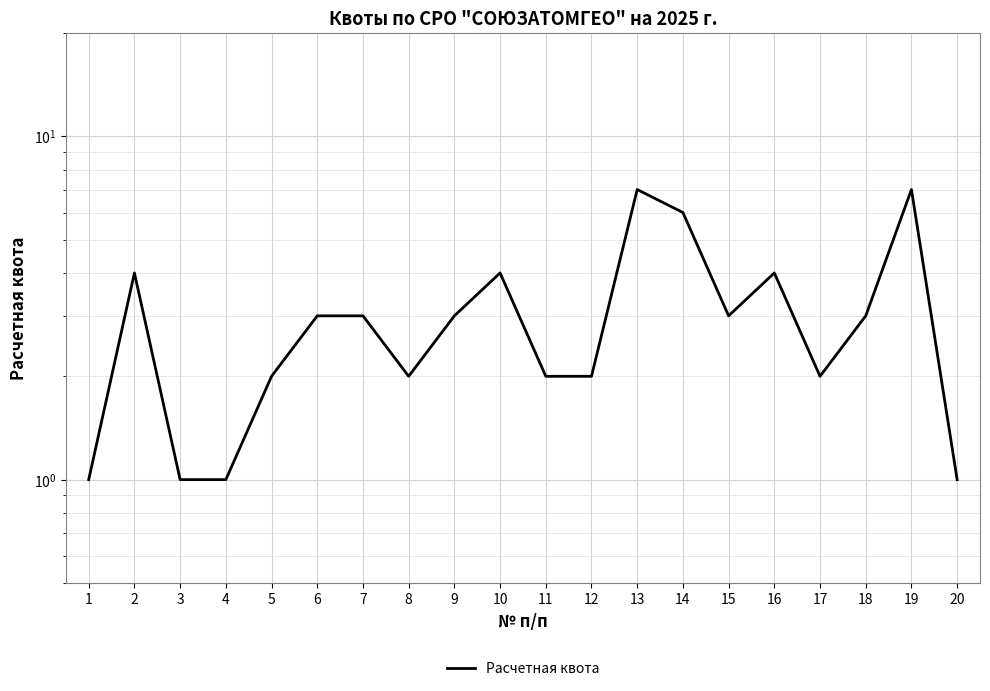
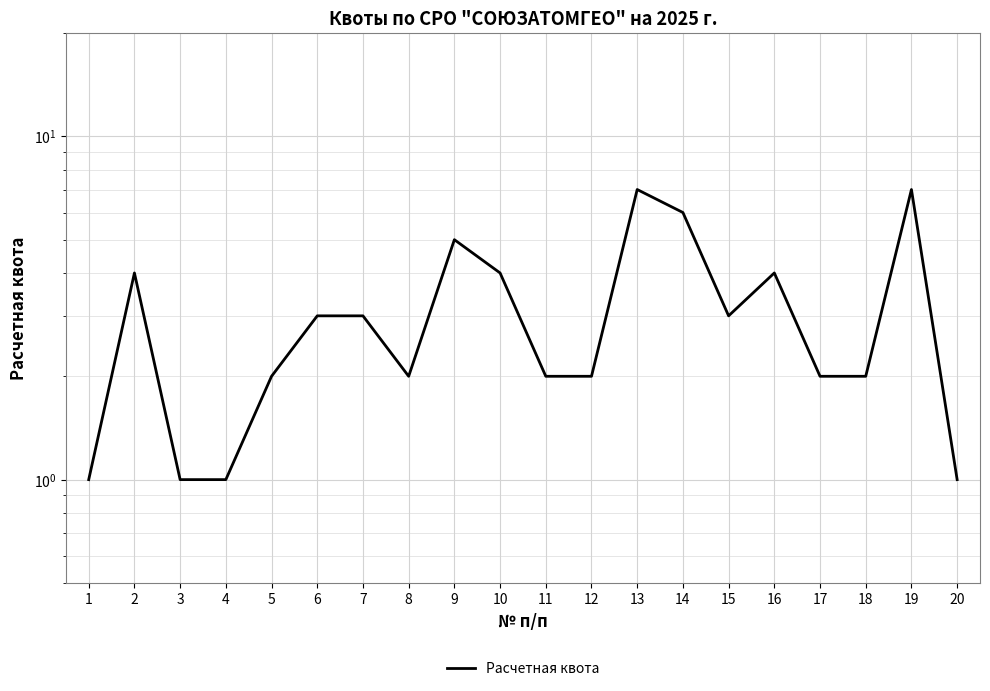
  {
    "1": 1,
    "2": 4,
    "3": 1,
    "4": 1,
    "5": 2,
    "6": 3,
    "7": 3,
    "8": 2,
-   "9": 3,
+   "9": 5,
    "10": 4,
    "11": 2,
    "12": 2,
    "13": 7,
    "14": 6,
    "15": 3,
    "16": 4,
    "17": 2,
-   "18": 3,
+   "18": 2,
    "19": 7,
    "20": 1
  }
